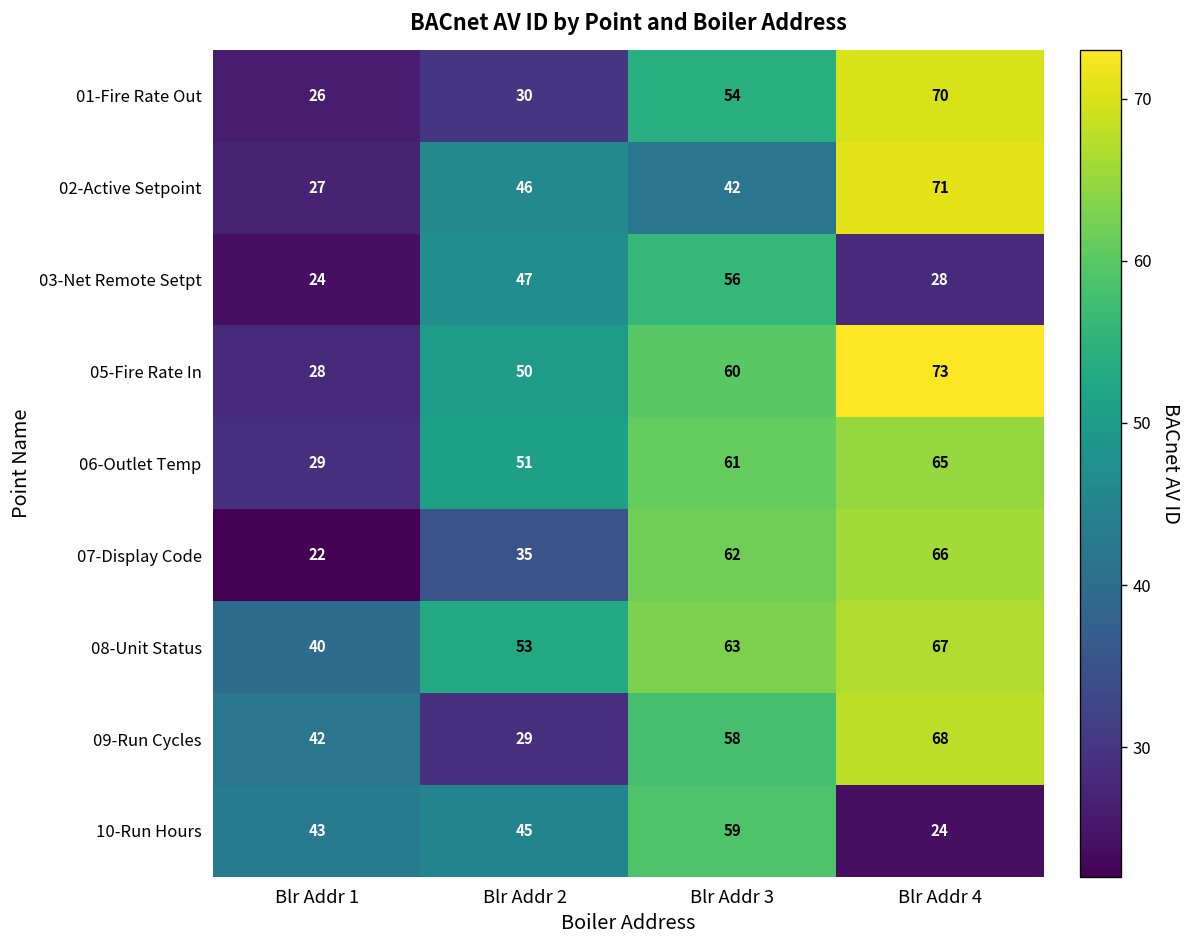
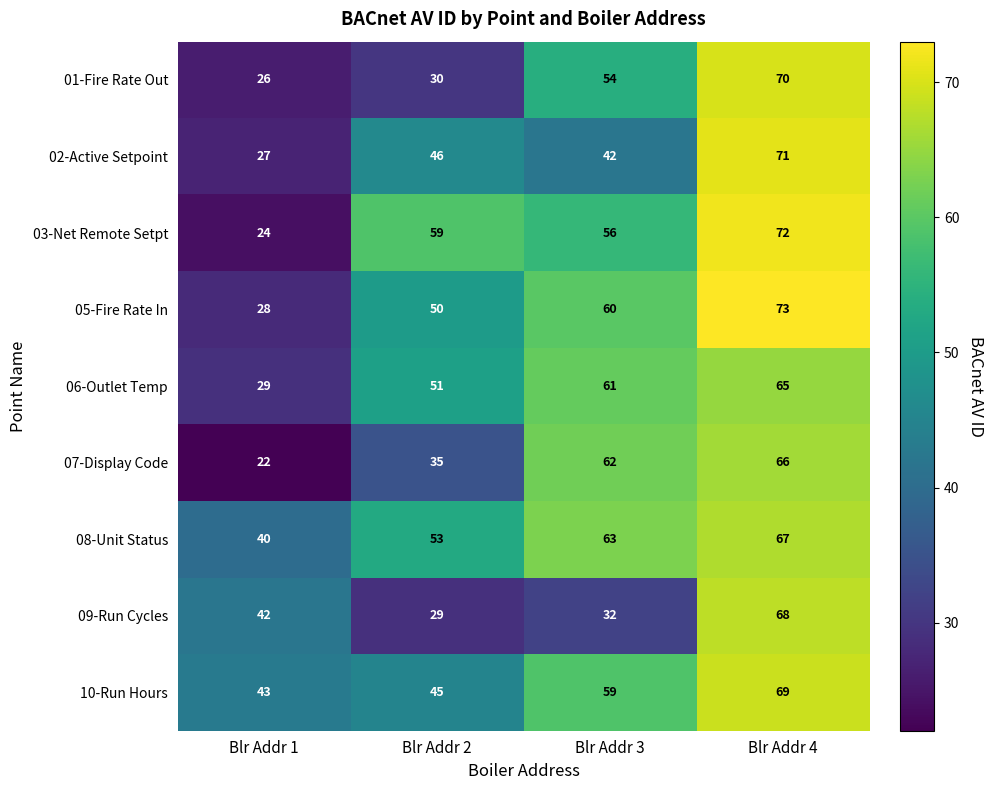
  {
    "01-Fire Rate Out": {
      "Blr Addr 1": 26,
      "Blr Addr 2": 30,
      "Blr Addr 3": 54,
      "Blr Addr 4": 70
    },
    "02-Active Setpoint": {
      "Blr Addr 1": 27,
      "Blr Addr 2": 46,
      "Blr Addr 3": 42,
      "Blr Addr 4": 71
    },
    "03-Net Remote Setpt": {
      "Blr Addr 1": 24,
-     "Blr Addr 2": 47,
+     "Blr Addr 2": 59,
      "Blr Addr 3": 56,
-     "Blr Addr 4": 28
+     "Blr Addr 4": 72
    },
    "05-Fire Rate In": {
      "Blr Addr 1": 28,
      "Blr Addr 2": 50,
      "Blr Addr 3": 60,
      "Blr Addr 4": 73
    },
    "06-Outlet Temp": {
      "Blr Addr 1": 29,
      "Blr Addr 2": 51,
      "Blr Addr 3": 61,
      "Blr Addr 4": 65
    },
    "07-Display Code": {
      "Blr Addr 1": 22,
      "Blr Addr 2": 35,
      "Blr Addr 3": 62,
      "Blr Addr 4": 66
    },
    "08-Unit Status": {
      "Blr Addr 1": 40,
      "Blr Addr 2": 53,
      "Blr Addr 3": 63,
      "Blr Addr 4": 67
    },
    "09-Run Cycles": {
      "Blr Addr 1": 42,
      "Blr Addr 2": 29,
-     "Blr Addr 3": 58,
+     "Blr Addr 3": 32,
      "Blr Addr 4": 68
    },
    "10-Run Hours": {
      "Blr Addr 1": 43,
      "Blr Addr 2": 45,
      "Blr Addr 3": 59,
-     "Blr Addr 4": 24
+     "Blr Addr 4": 69
    }
  }
